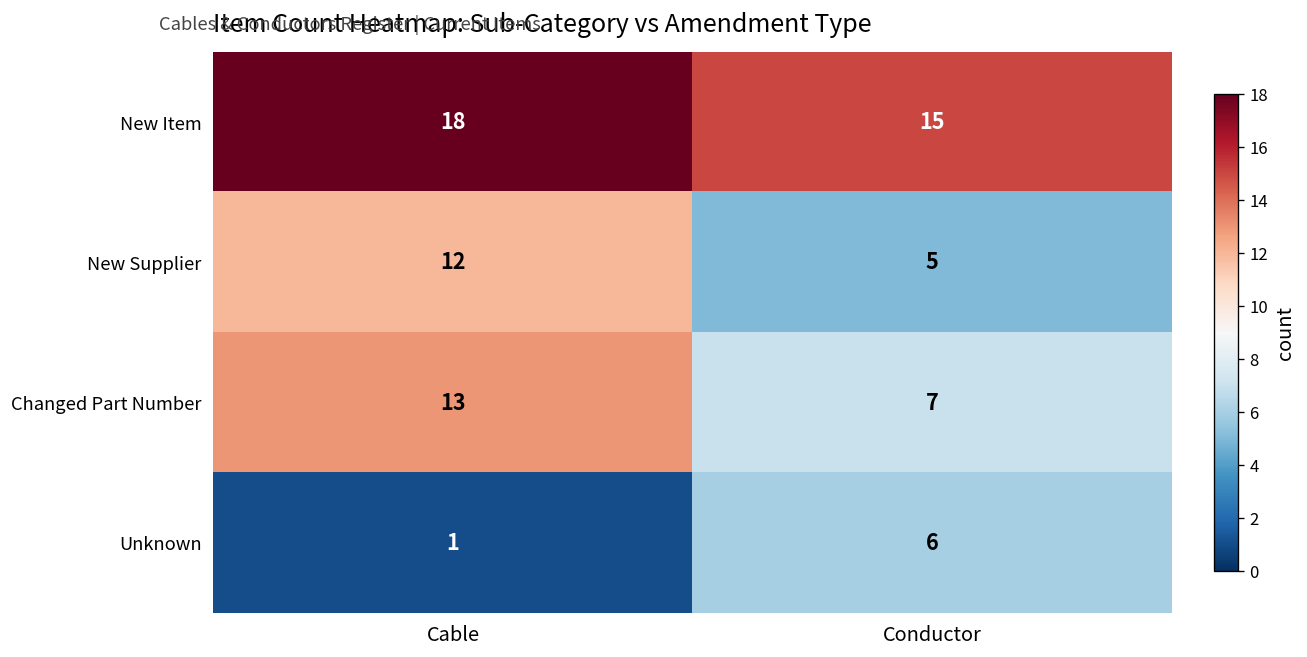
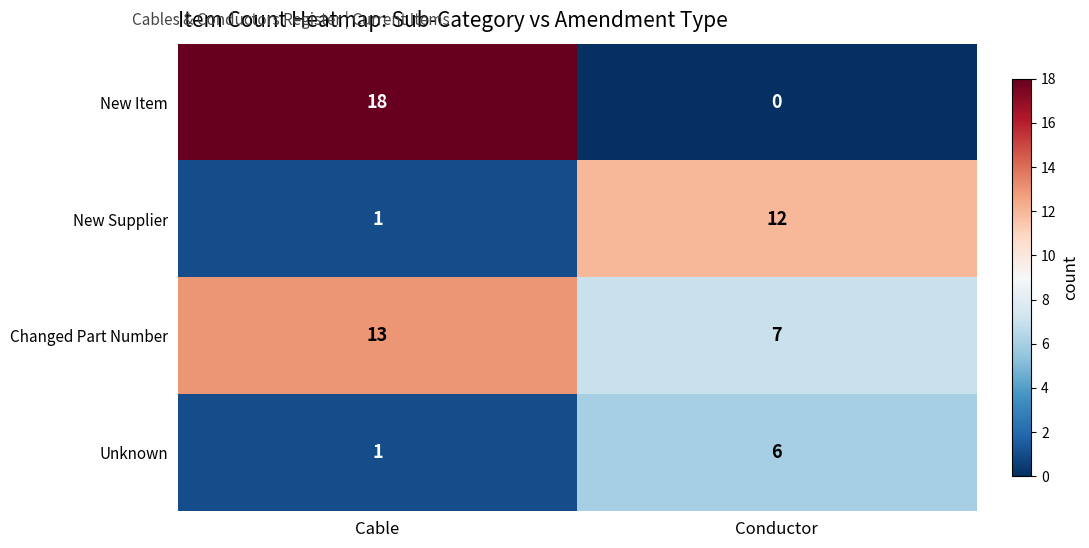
  {
    "New Item": {
      "Cable": 18,
-     "Conductor": 15
+     "Conductor": 0
    },
    "New Supplier": {
-     "Cable": 12,
-     "Conductor": 5
+     "Cable": 1,
+     "Conductor": 12
    },
    "Changed Part Number": {
      "Cable": 13,
      "Conductor": 7
    },
    "Unknown": {
      "Cable": 1,
      "Conductor": 6
    }
  }
